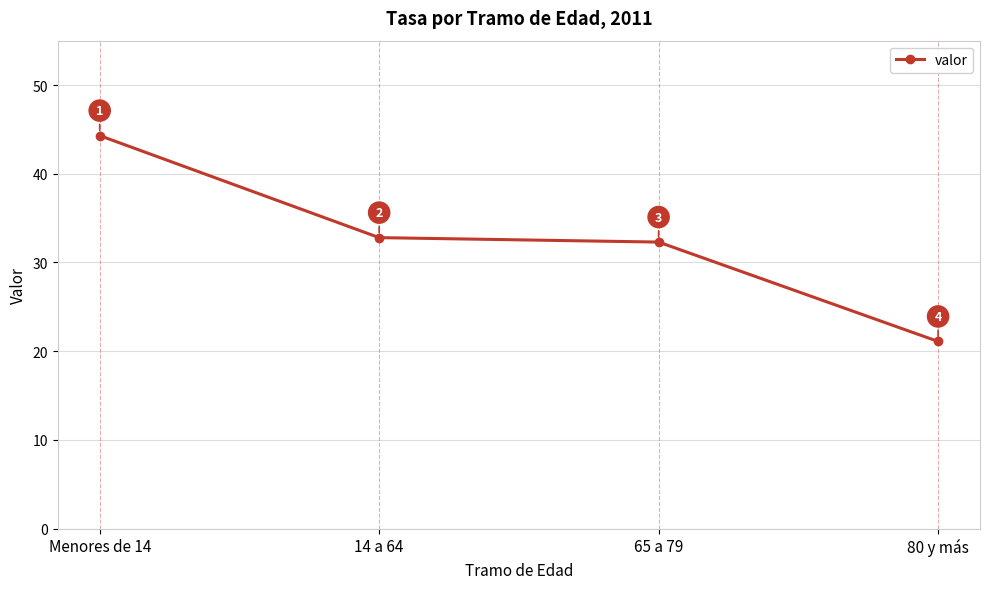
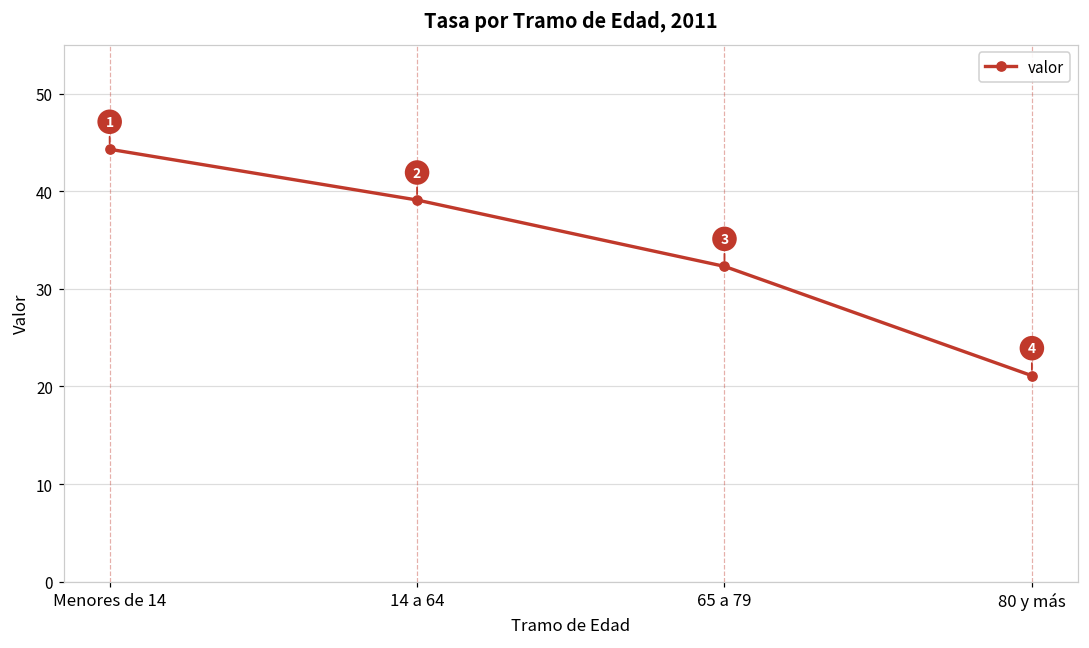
  {
-   "14 a 64": 33
+   "14 a 64": 39
  }
